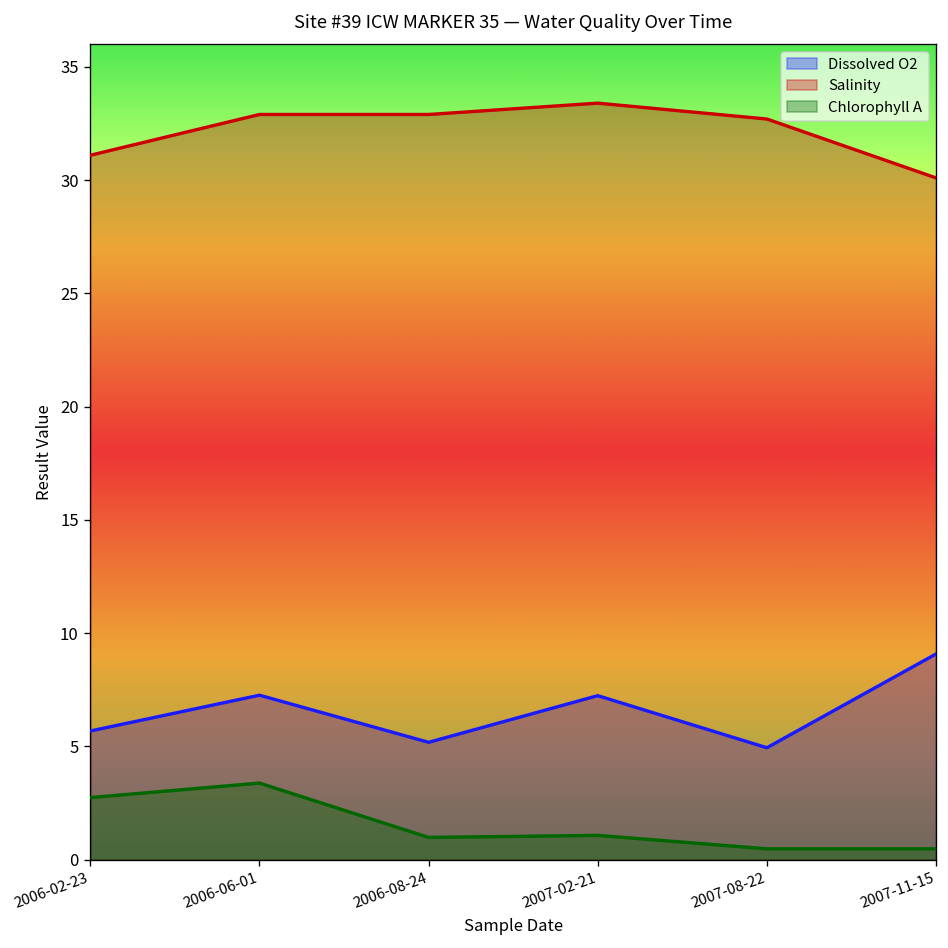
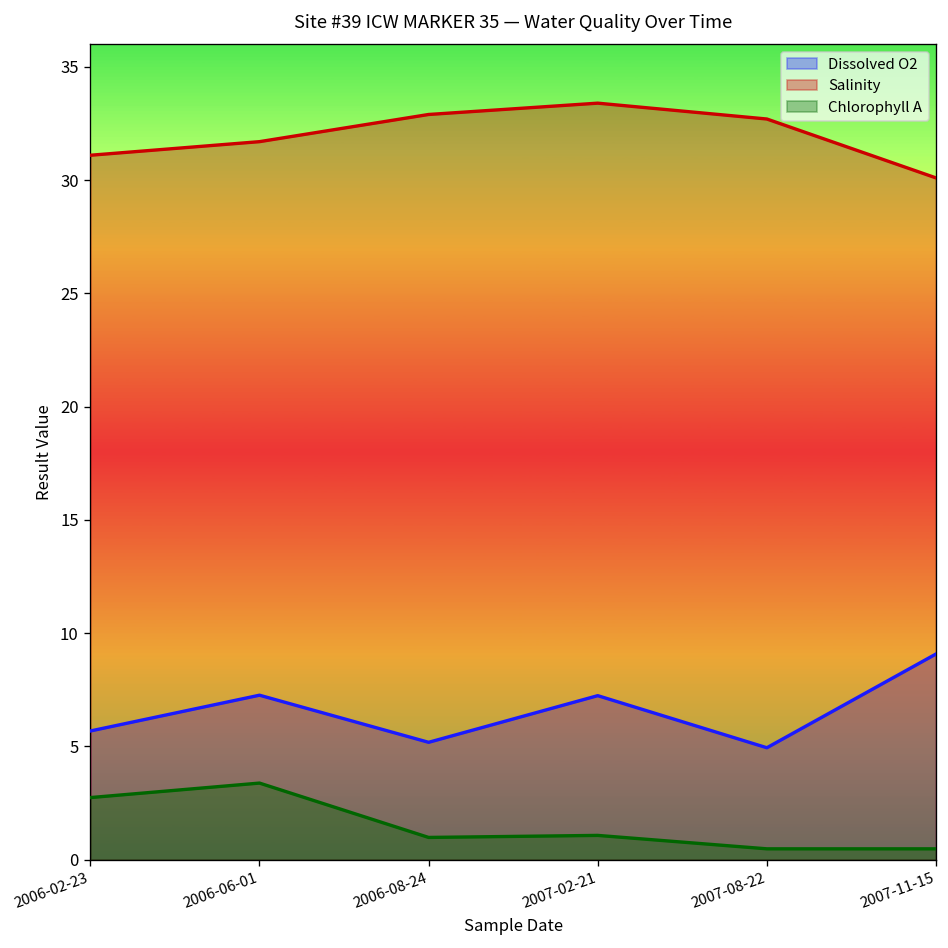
  {
    "Dissolved O2": {
      "2006-02-23": 5.7,
      "2006-06-01": 7.3,
      "2006-08-24": 5.2,
      "2007-02-21": 7.2,
      "2007-08-22": 4.9,
      "2007-11-15": 9.1
    },
    "Salinity": {
      "2006-02-23": 31.1,
-     "2006-06-01": 32.9,
+     "2006-06-01": 31.7,
      "2006-08-24": 32.9,
      "2007-02-21": 33.4,
      "2007-08-22": 32.7,
      "2007-11-15": 30.1
    },
    "Chlorophyll A": {
      "2006-02-23": 2.7,
      "2006-06-01": 3.4,
      "2006-08-24": 1.0,
      "2007-02-21": 1.1,
      "2007-08-22": 0.5,
      "2007-11-15": 0.5
    }
  }
